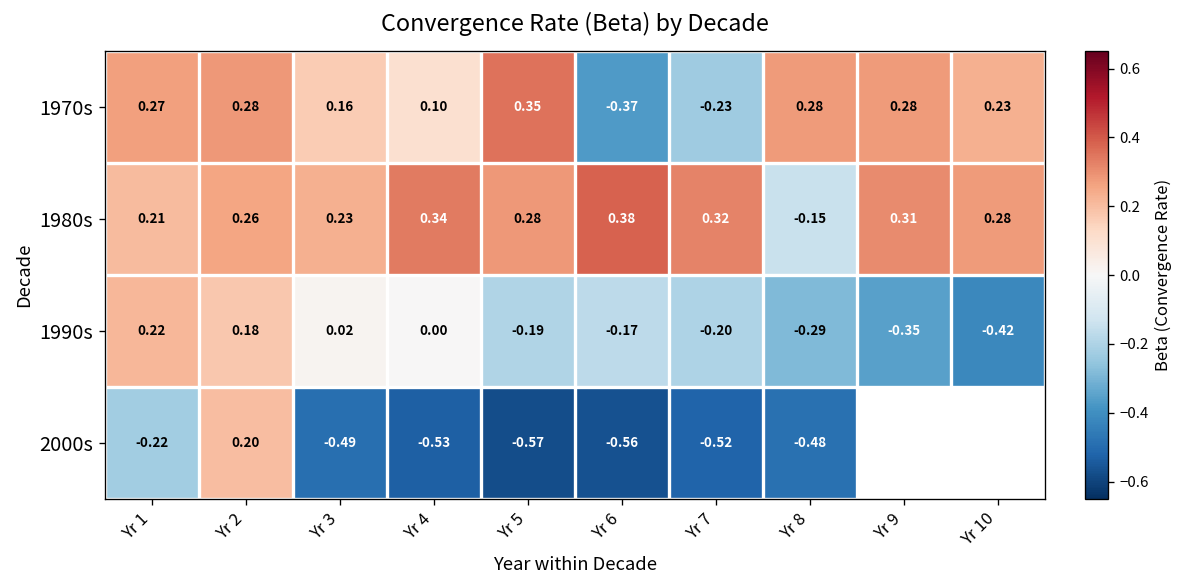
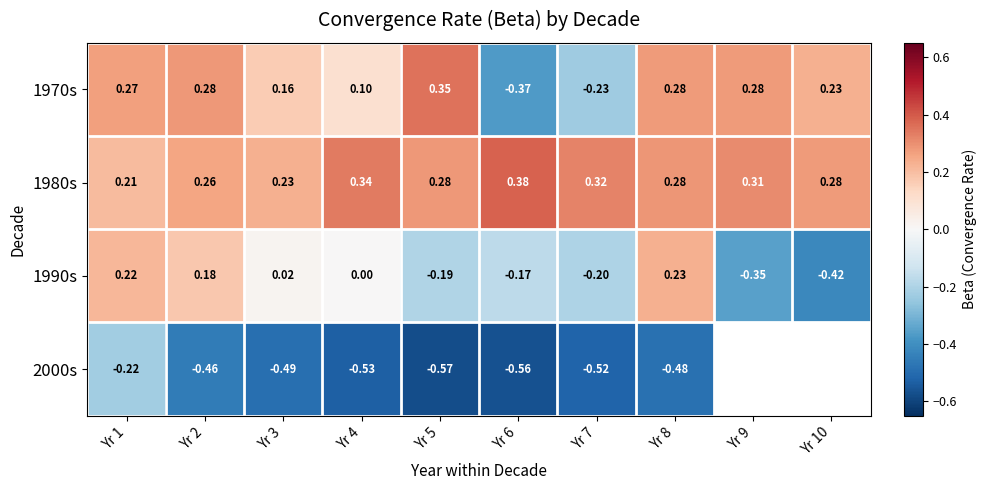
  {
    "1970s": {
      "Yr 1": 0.27,
      "Yr 2": 0.28,
      "Yr 3": 0.16,
      "Yr 4": 0.10,
      "Yr 5": 0.35,
      "Yr 6": -0.37,
      "Yr 7": -0.23,
      "Yr 8": 0.28,
      "Yr 9": 0.28,
      "Yr 10": 0.23
    },
    "1980s": {
      "Yr 1": 0.21,
      "Yr 2": 0.26,
      "Yr 3": 0.23,
      "Yr 4": 0.34,
      "Yr 5": 0.28,
      "Yr 6": 0.38,
      "Yr 7": 0.32,
-     "Yr 8": -0.15,
+     "Yr 8": 0.28,
      "Yr 9": 0.31,
      "Yr 10": 0.28
    },
    "1990s": {
      "Yr 1": 0.22,
      "Yr 2": 0.18,
      "Yr 3": 0.02,
      "Yr 4": 0.00,
      "Yr 5": -0.19,
      "Yr 6": -0.17,
      "Yr 7": -0.20,
-     "Yr 8": -0.29,
+     "Yr 8": 0.23,
      "Yr 9": -0.35,
      "Yr 10": -0.42
    },
    "2000s": {
      "Yr 1": -0.22,
-     "Yr 2": 0.20,
+     "Yr 2": -0.46,
      "Yr 3": -0.49,
      "Yr 4": -0.53,
      "Yr 5": -0.57,
      "Yr 6": -0.56,
      "Yr 7": -0.52,
      "Yr 8": -0.48
    }
  }
